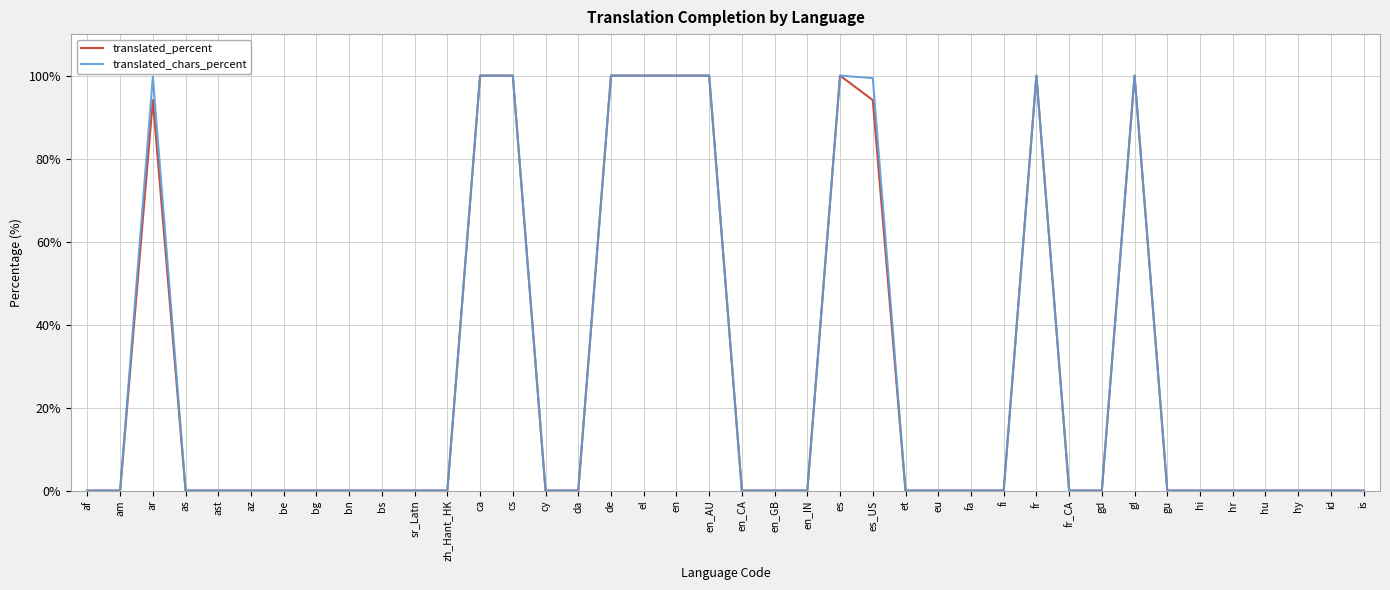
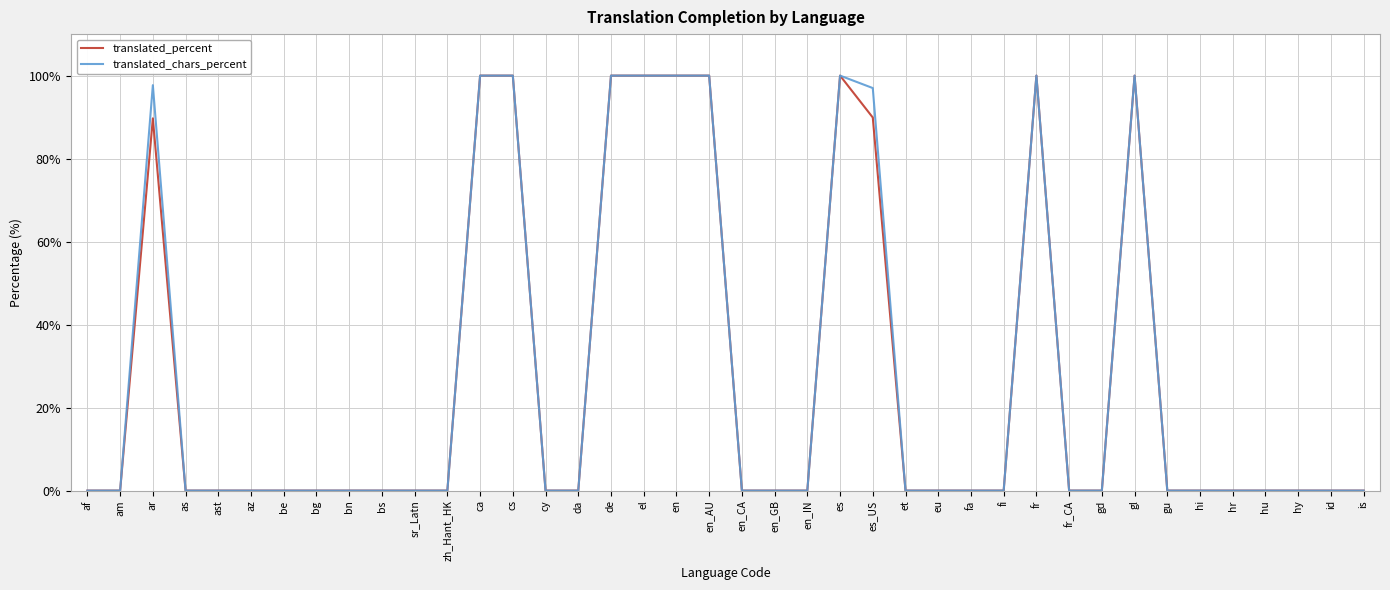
  {
    "translated_percent": {
-     "ar": "94%",
-     "es_US": "94%"
+     "ar": "90%",
+     "es_US": "90%"
    },
    "translated_chars_percent": {
-     "ar": "100%",
-     "es_US": "99%"
+     "ar": "98%",
+     "es_US": "97%"
    }
  }
